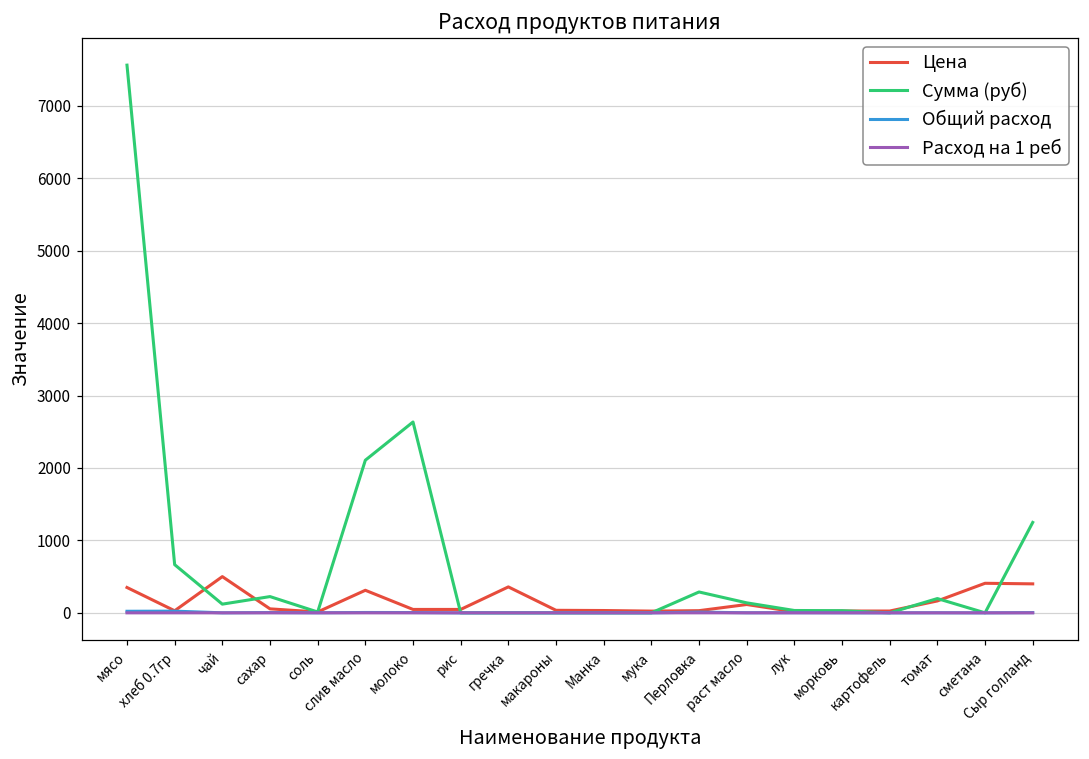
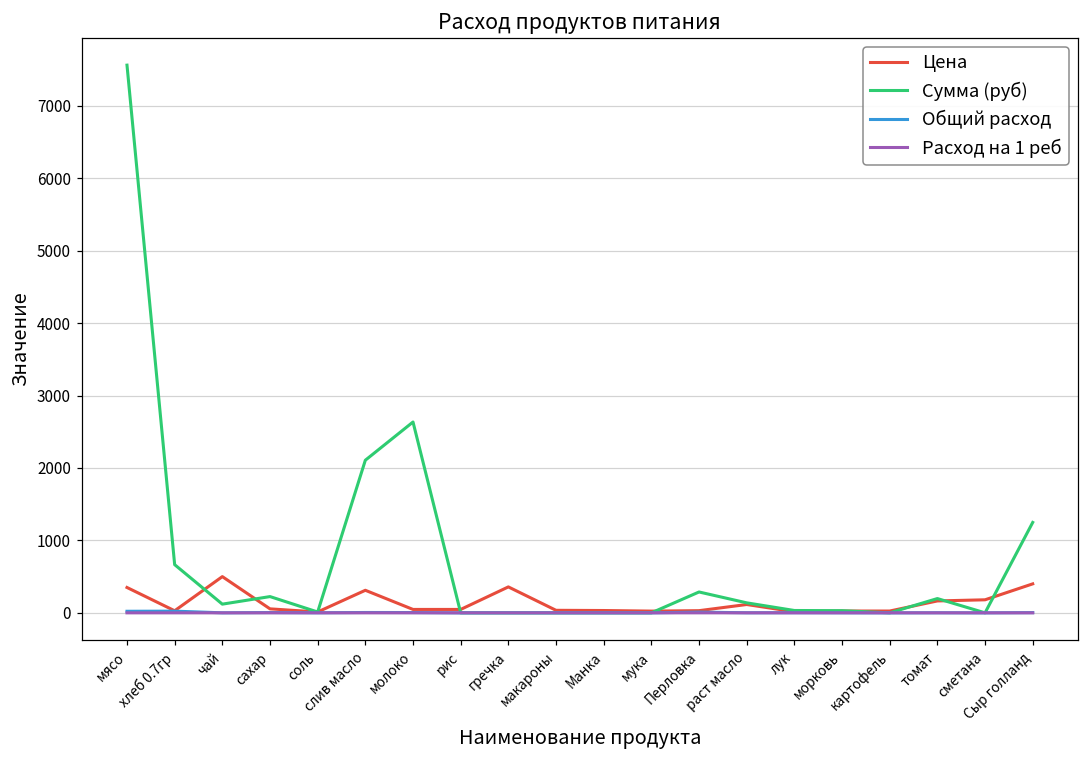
  {
    "Цена": {
      "мясо": 400,
      "чай": 500,
      "сахар": 100,
      "слив масло": 300,
      "молоко": 0,
      "рис": 0,
      "гречка": 400,
-     "сметана": 400,
+     "сметана": 200,
      "Сыр голланд": 400
    },
    "Сумма (руб)": {
      "мясо": 7600,
      "хлеб 0.7гр": 700,
      "чай": 100,
      "сахар": 200,
      "слив масло": 2100,
      "молоко": 2600,
      "Перловка": 300,
      "Сыр голланд": 1200
    }
  }
